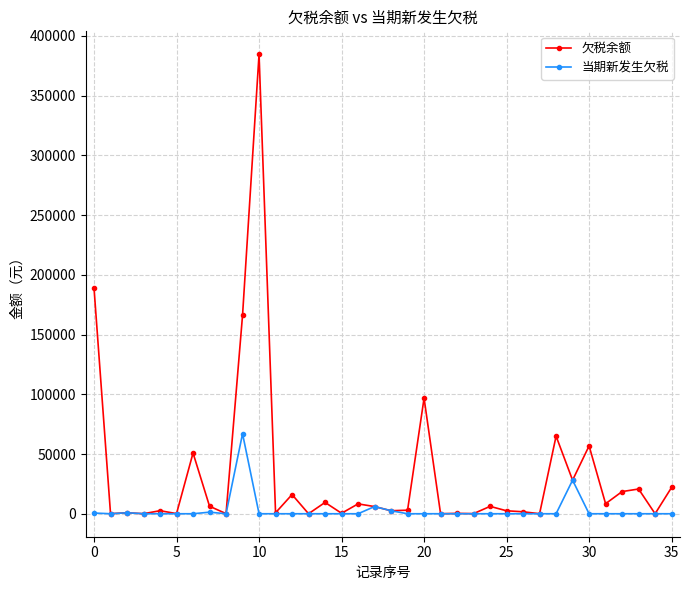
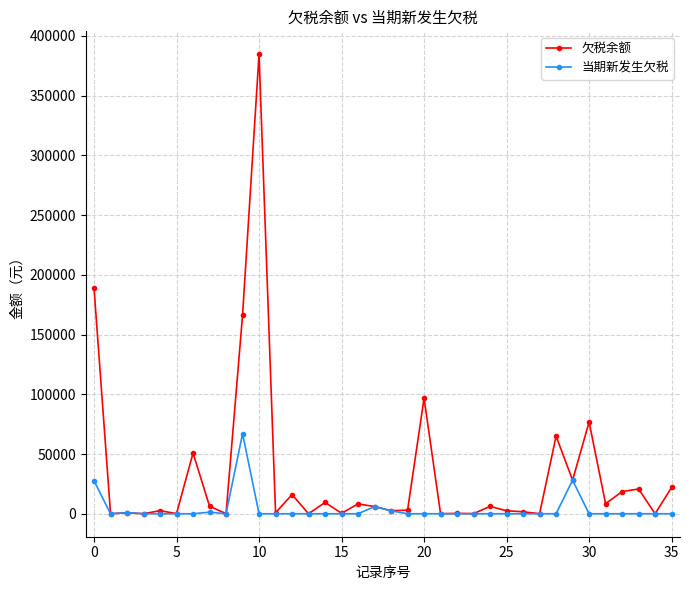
  {
    "欠税余额": {
      "0": 189000,
      "10": 385000,
      "20": 97000,
      "25": 2000,
-     "30": 57000,
+     "30": 77000,
      "35": 22000
    },
    "当期新发生欠税": {
-     "0": 1000,
+     "0": 28000,
      "10": 0,
      "20": 0,
      "25": 0,
      "30": 0,
      "35": 0
    }
  }
